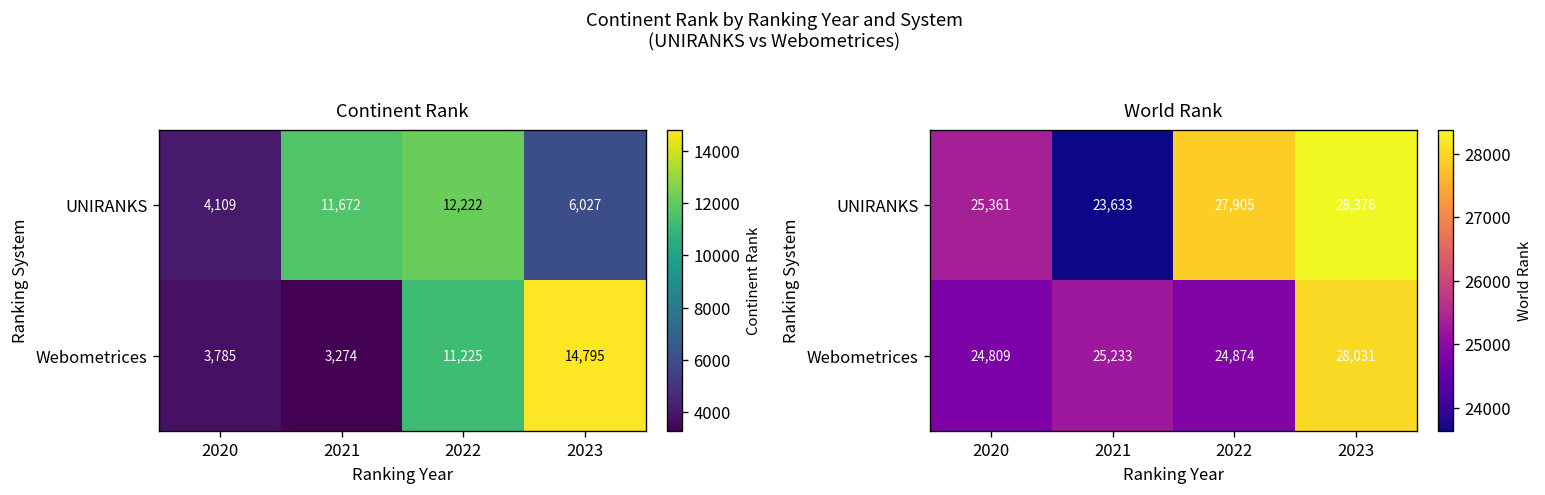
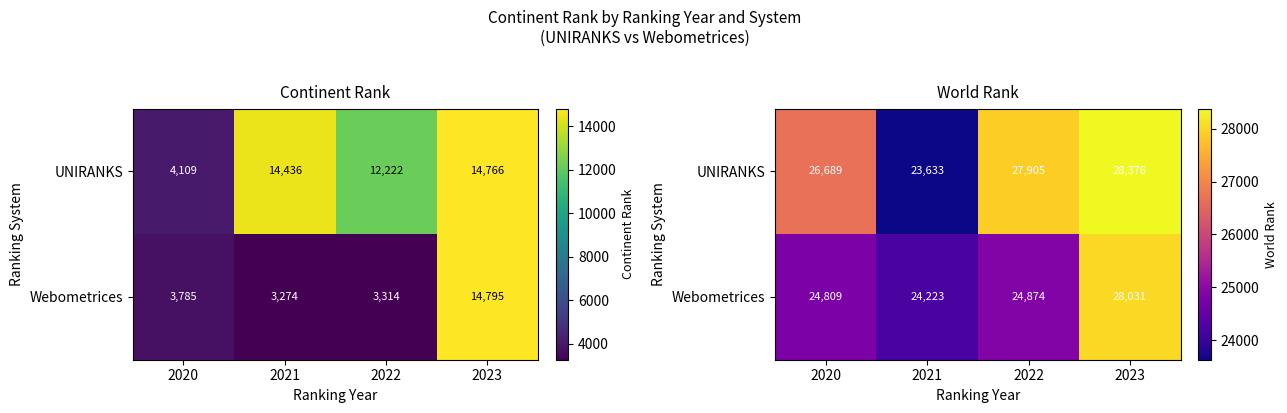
  {
    "Continent Rank": {
      "UNIRANKS": {
        "2020": "4,109",
-       "2021": "11,672",
+       "2021": "14,436",
        "2022": "12,222",
-       "2023": "6,027"
+       "2023": "14,766"
      },
      "Webometrices": {
        "2020": "3,785",
        "2021": "3,274",
-       "2022": "11,225",
+       "2022": "3,314",
        "2023": "14,795"
      }
    },
    "World Rank": {
      "UNIRANKS": {
-       "2020": "25,361",
+       "2020": "26,689",
        "2021": "23,633",
        "2022": "27,905",
        "2023": "28,376"
      },
      "Webometrices": {
        "2020": "24,809",
-       "2021": "25,233",
+       "2021": "24,223",
        "2022": "24,874",
        "2023": "28,031"
      }
    }
  }
